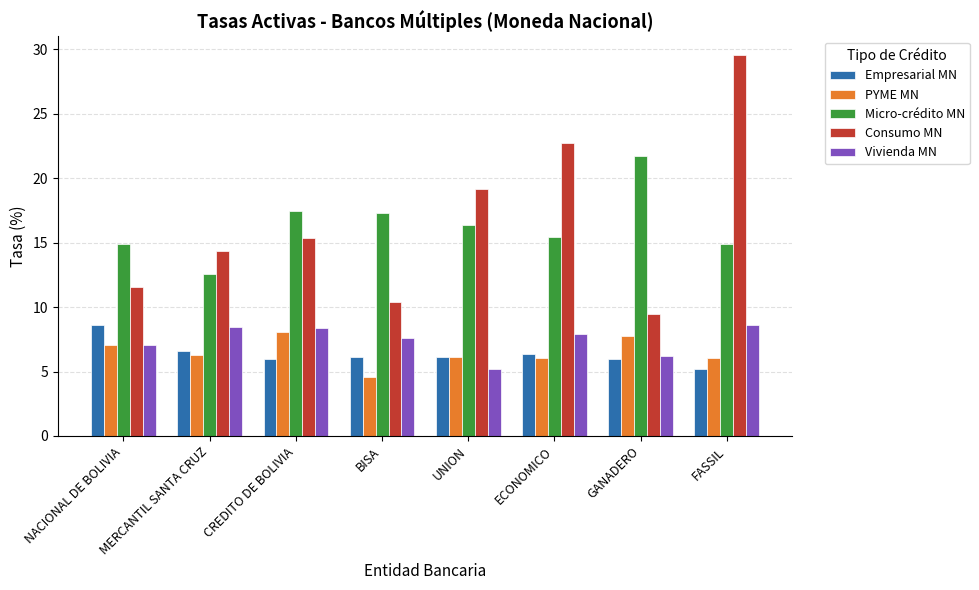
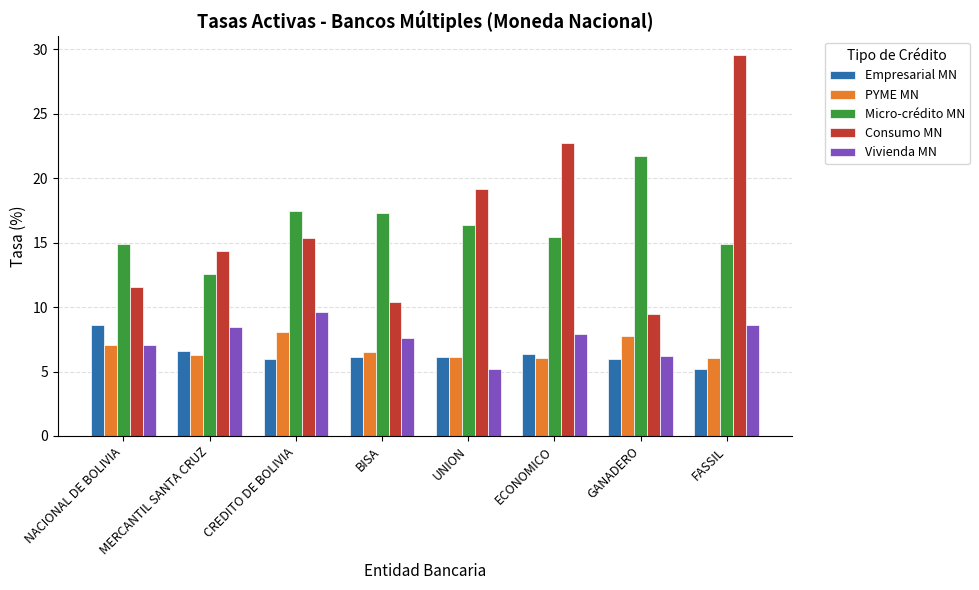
  {
    "Empresarial MN": {
      "NACIONAL DE BOLIVIA": 8.6,
      "MERCANTIL SANTA CRUZ": 6.6,
      "CREDITO DE BOLIVIA": 6.0,
      "BISA": 6.1,
      "UNION": 6.1,
      "ECONOMICO": 6.4,
      "GANADERO": 6.0,
      "FASSIL": 5.2
    },
    "PYME MN": {
      "NACIONAL DE BOLIVIA": 7.1,
      "MERCANTIL SANTA CRUZ": 6.3,
      "CREDITO DE BOLIVIA": 8.1,
-     "BISA": 4.6,
+     "BISA": 6.5,
      "UNION": 6.1,
      "ECONOMICO": 6.1,
      "GANADERO": 7.7,
      "FASSIL": 6.1
    },
    "Micro-crédito MN": {
      "NACIONAL DE BOLIVIA": 14.9,
      "MERCANTIL SANTA CRUZ": 12.6,
      "CREDITO DE BOLIVIA": 17.4,
      "BISA": 17.3,
      "UNION": 16.4,
      "ECONOMICO": 15.4,
      "GANADERO": 21.8,
      "FASSIL": 14.9
    },
    "Consumo MN": {
      "NACIONAL DE BOLIVIA": 11.5,
      "MERCANTIL SANTA CRUZ": 14.4,
      "CREDITO DE BOLIVIA": 15.4,
      "BISA": 10.4,
      "UNION": 19.2,
      "ECONOMICO": 22.7,
      "GANADERO": 9.4,
      "FASSIL": 29.5
    },
    "Vivienda MN": {
      "NACIONAL DE BOLIVIA": 7.0,
      "MERCANTIL SANTA CRUZ": 8.5,
-     "CREDITO DE BOLIVIA": 8.4,
+     "CREDITO DE BOLIVIA": 9.7,
      "BISA": 7.6,
      "UNION": 5.2,
      "ECONOMICO": 7.9,
      "GANADERO": 6.2,
      "FASSIL": 8.6
    }
  }
